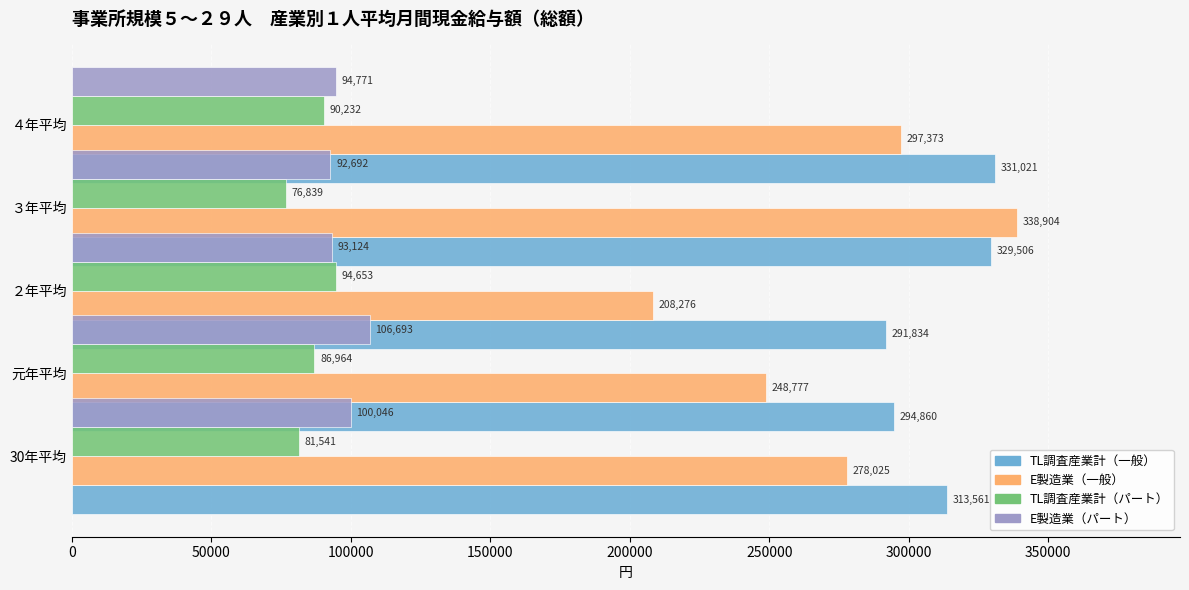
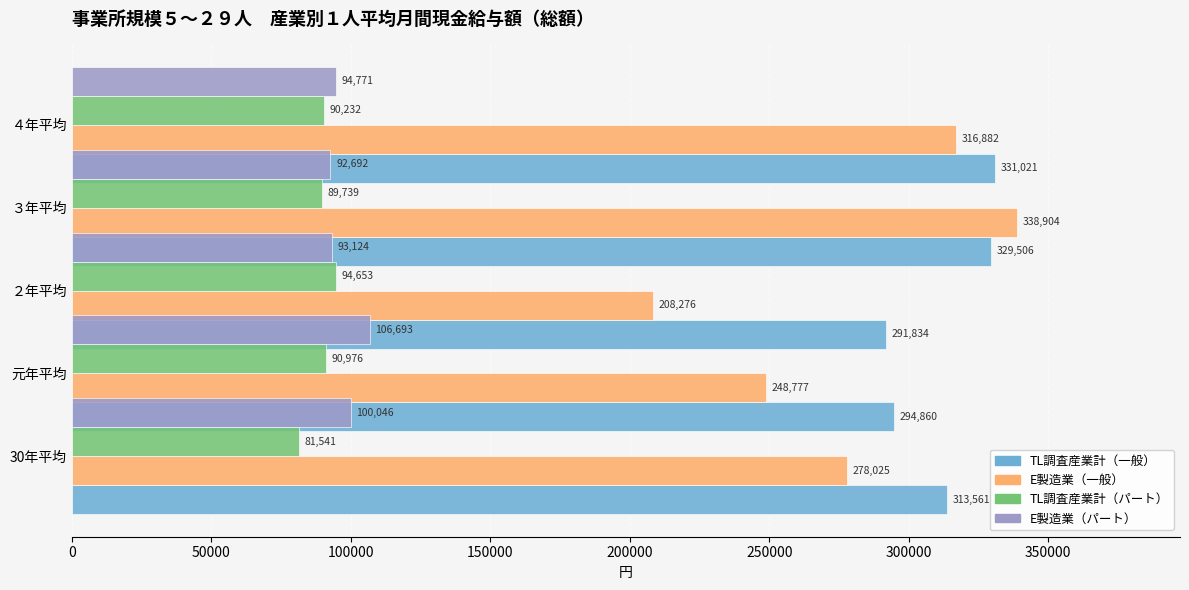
  {
    "E製造業（一般）": {
-     "４年平均": "297,373",
+     "４年平均": "316,882",
      "３年平均": "338,904",
      "２年平均": "208,276",
      "元年平均": "248,777",
      "30年平均": "278,025"
    },
    "TL調査産業計（パート）": {
      "４年平均": "90,232",
-     "３年平均": "76,839",
+     "３年平均": "89,739",
      "２年平均": "94,653",
-     "元年平均": "86,964",
+     "元年平均": "90,976",
      "30年平均": "81,541"
    }
  }
